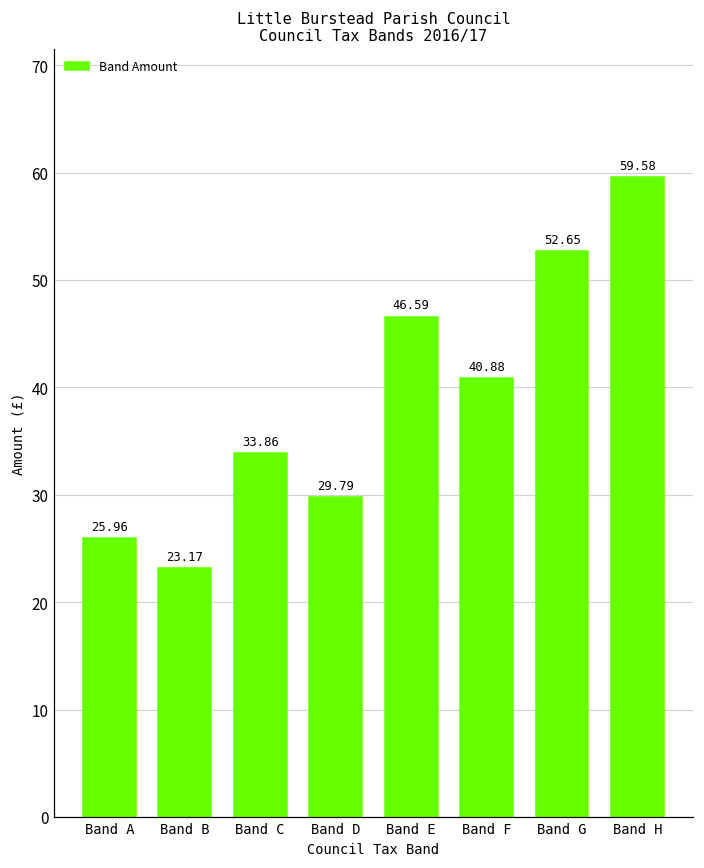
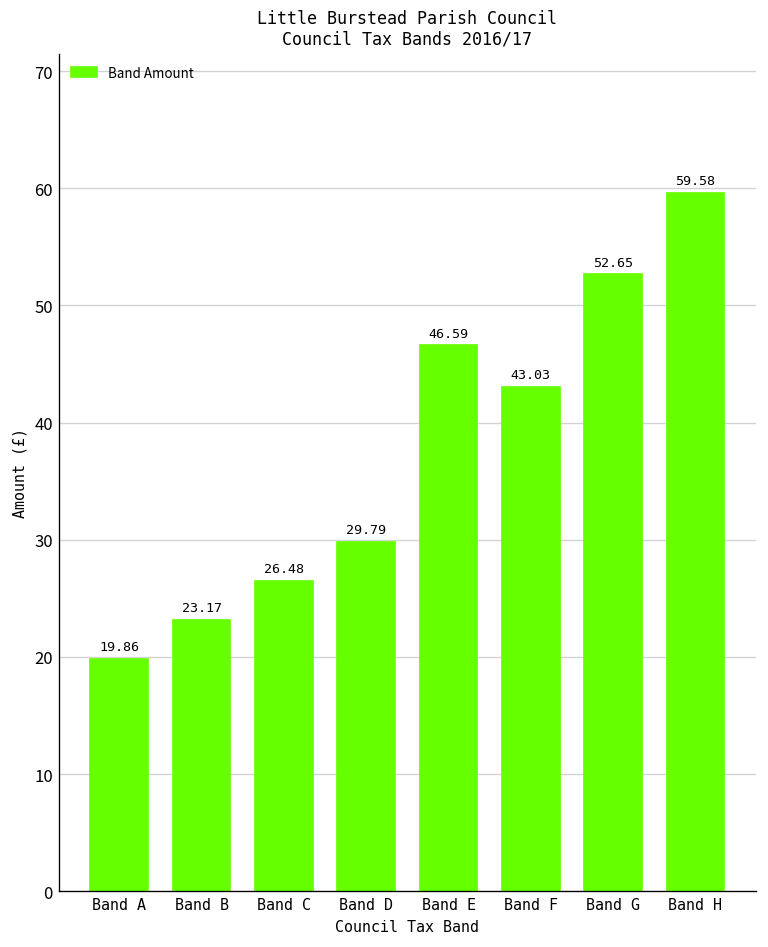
  {
-   "Band A": 25.96,
+   "Band A": 19.86,
    "Band B": 23.17,
-   "Band C": 33.86,
+   "Band C": 26.48,
    "Band D": 29.79,
    "Band E": 46.59,
-   "Band F": 40.88,
+   "Band F": 43.03,
    "Band G": 52.65,
    "Band H": 59.58
  }
